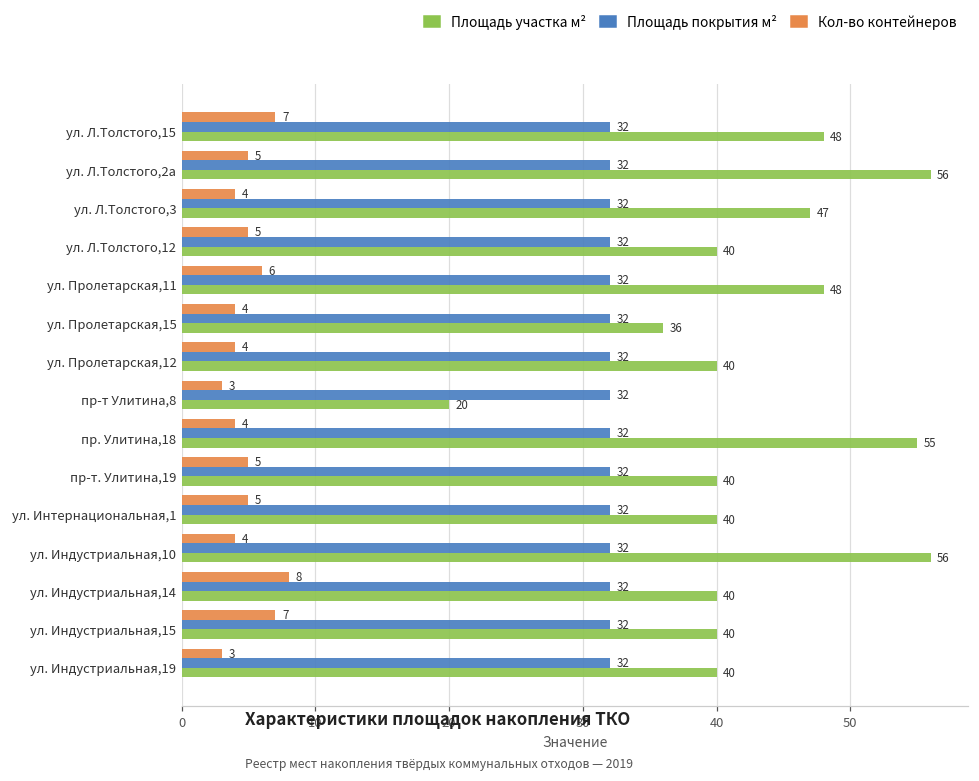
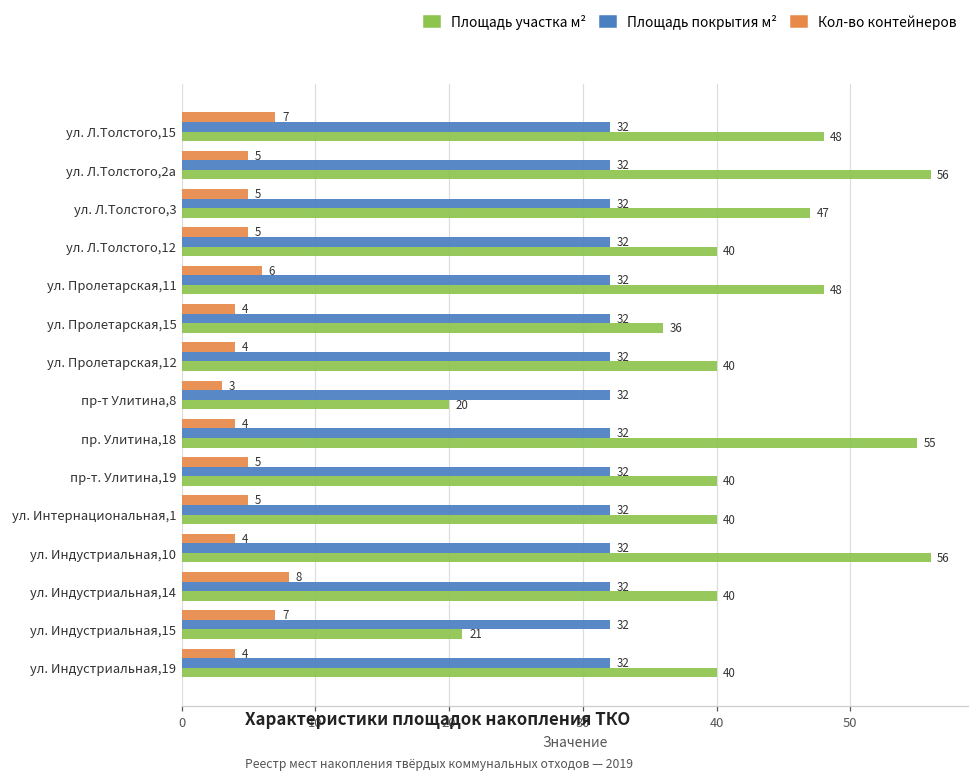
  {
    "Площадь участка м²": {
      "ул. Л.Толстого,15": 48,
      "ул. Л.Толстого,2а": 56,
      "ул. Л.Толстого,3": 47,
      "ул. Л.Толстого,12": 40,
      "ул. Пролетарская,11": 48,
      "ул. Пролетарская,15": 36,
      "ул. Пролетарская,12": 40,
      "пр-т Улитина,8": 20,
      "пр. Улитина,18": 55,
      "пр-т. Улитина,19": 40,
      "ул. Интернациональная,1": 40,
      "ул. Индустриальная,10": 56,
      "ул. Индустриальная,14": 40,
-     "ул. Индустриальная,15": 40,
+     "ул. Индустриальная,15": 21,
      "ул. Индустриальная,19": 40
    },
    "Площадь покрытия м²": {
      "ул. Л.Толстого,15": 32,
      "ул. Л.Толстого,2а": 32,
      "ул. Л.Толстого,3": 32,
      "ул. Л.Толстого,12": 32,
      "ул. Пролетарская,11": 32,
      "ул. Пролетарская,15": 32,
      "ул. Пролетарская,12": 32,
      "пр-т Улитина,8": 32,
      "пр. Улитина,18": 32,
      "пр-т. Улитина,19": 32,
      "ул. Интернациональная,1": 32,
      "ул. Индустриальная,10": 32,
      "ул. Индустриальная,14": 32,
      "ул. Индустриальная,15": 32,
      "ул. Индустриальная,19": 32
    },
    "Кол-во контейнеров": {
      "ул. Л.Толстого,15": 7,
      "ул. Л.Толстого,2а": 5,
-     "ул. Л.Толстого,3": 4,
+     "ул. Л.Толстого,3": 5,
      "ул. Л.Толстого,12": 5,
      "ул. Пролетарская,11": 6,
      "ул. Пролетарская,15": 4,
      "ул. Пролетарская,12": 4,
      "пр-т Улитина,8": 3,
      "пр. Улитина,18": 4,
      "пр-т. Улитина,19": 5,
      "ул. Интернациональная,1": 5,
      "ул. Индустриальная,10": 4,
      "ул. Индустриальная,14": 8,
      "ул. Индустриальная,15": 7,
-     "ул. Индустриальная,19": 3
+     "ул. Индустриальная,19": 4
    }
  }
